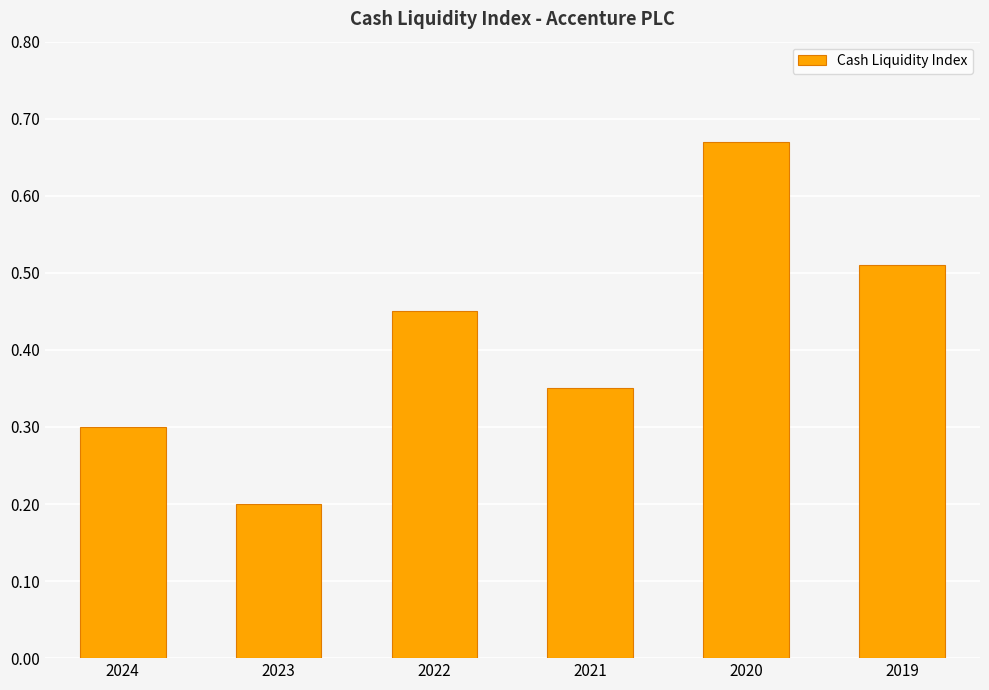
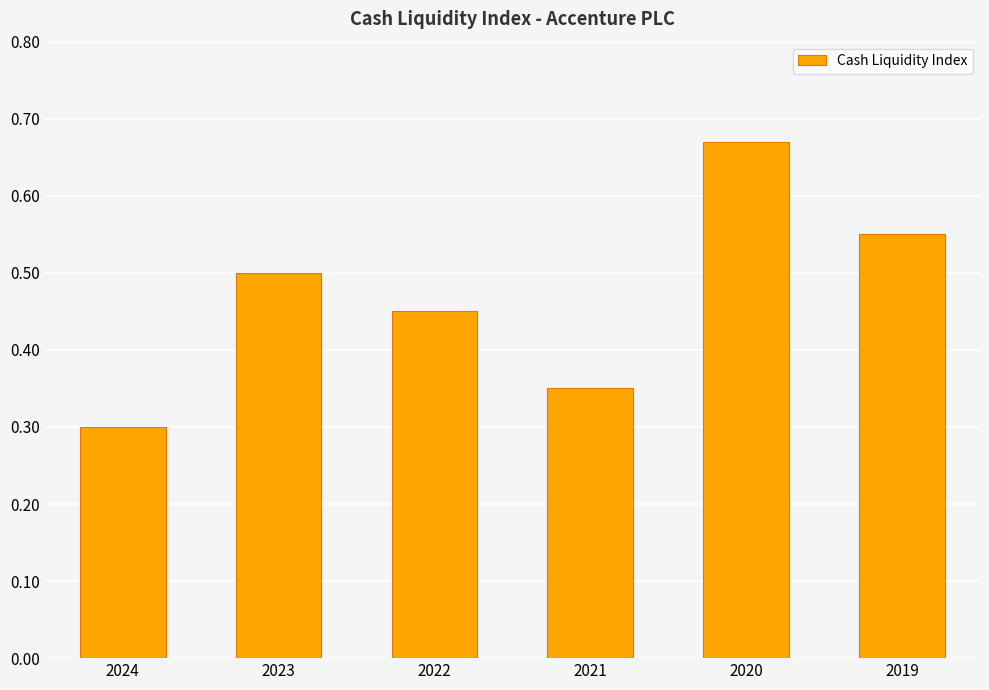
  {
    "2024": 0.30,
-   "2023": 0.2,
+   "2023": 0.5,
    "2022": 0.45,
    "2021": 0.35,
    "2020": 0.67,
-   "2019": 0.51
+   "2019": 0.55
  }
